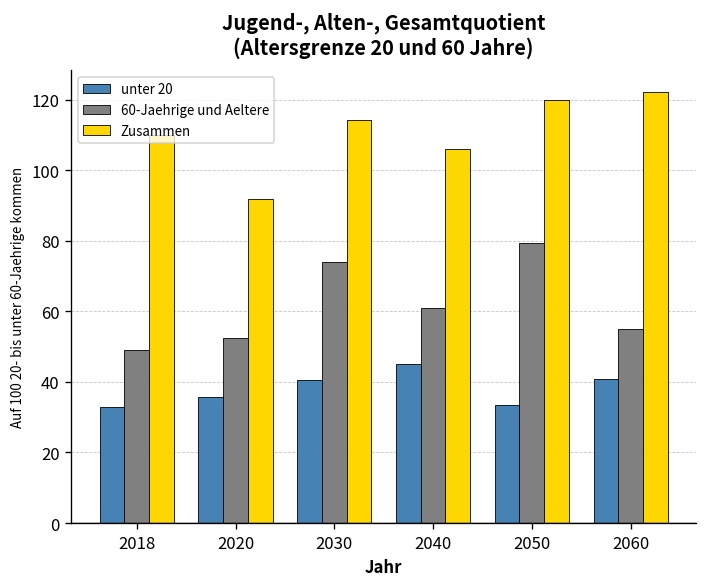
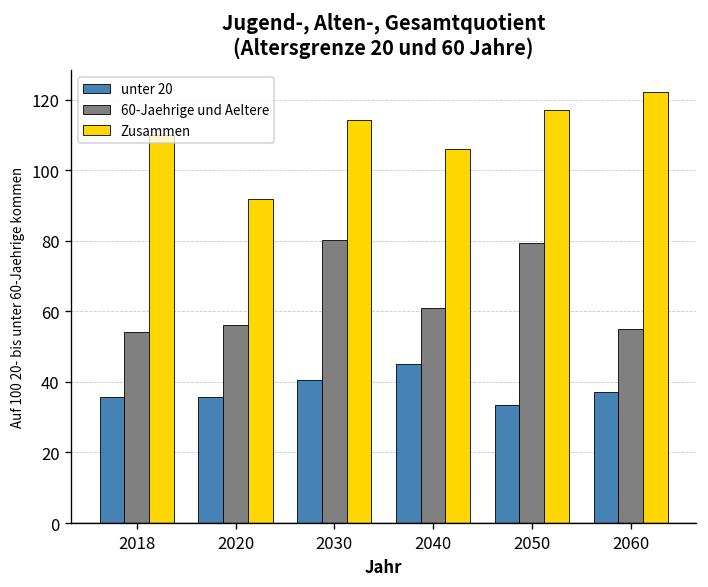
  {
    "unter 20": {
-     "2018": 33,
+     "2018": 36,
      "2020": 36,
      "2030": 40,
      "2040": 45,
      "2050": 33,
-     "2060": 41
+     "2060": 37
    },
    "60-Jaehrige und Aeltere": {
-     "2018": 49,
-     "2020": 52,
-     "2030": 74,
+     "2018": 54,
+     "2020": 56,
+     "2030": 80,
      "2040": 61,
      "2050": 79,
      "2060": 55
    },
    "Zusammen": {
      "2020": 92,
      "2030": 114,
      "2040": 106,
-     "2050": 120,
+     "2050": 117,
      "2060": 122
    }
  }
